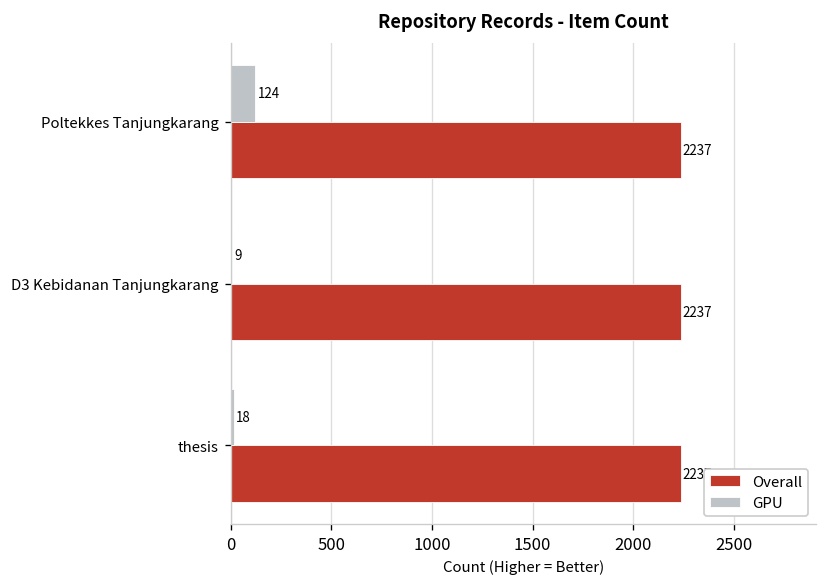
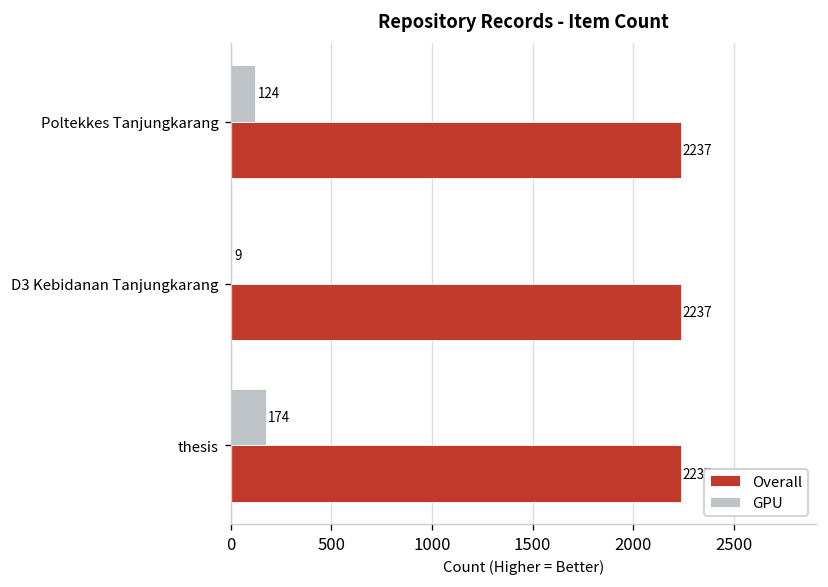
  {
    "Overall": {
      "Poltekkes Tanjungkarang": 2237,
      "D3 Kebidanan Tanjungkarang": 2237
    },
    "GPU": {
      "Poltekkes Tanjungkarang": 124,
      "D3 Kebidanan Tanjungkarang": 9,
-     "thesis": 18
+     "thesis": 174
    }
  }
